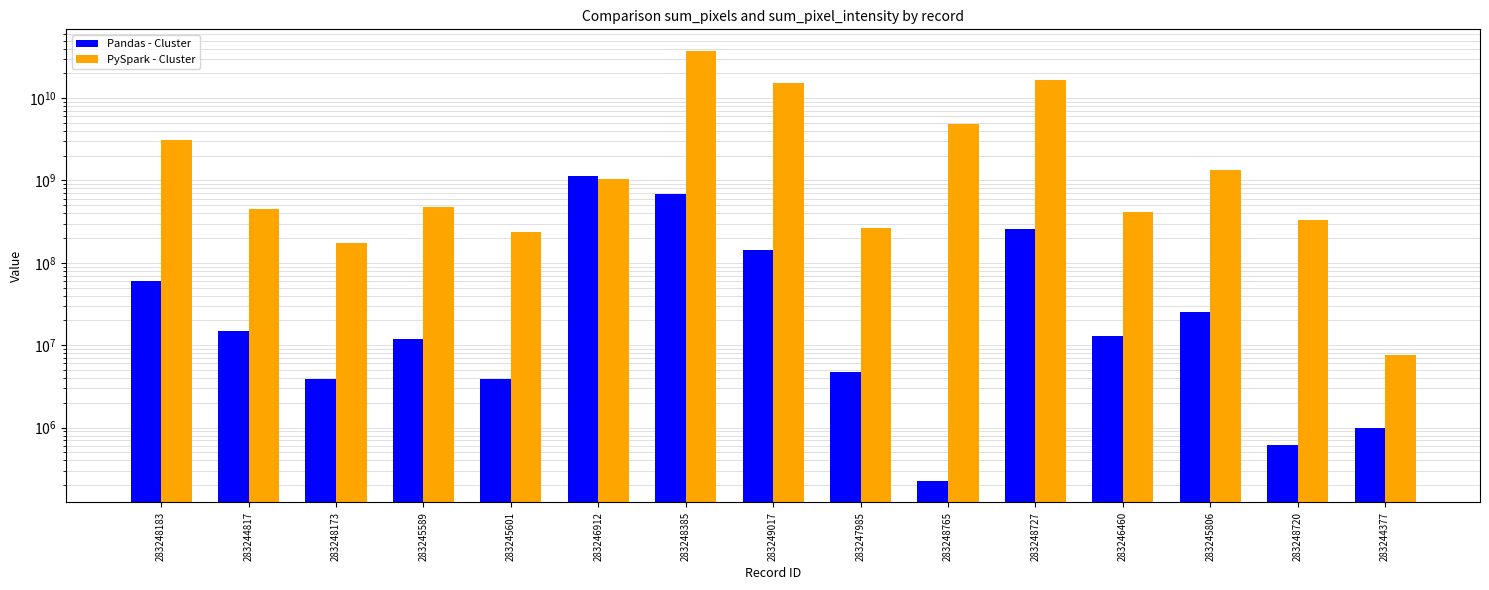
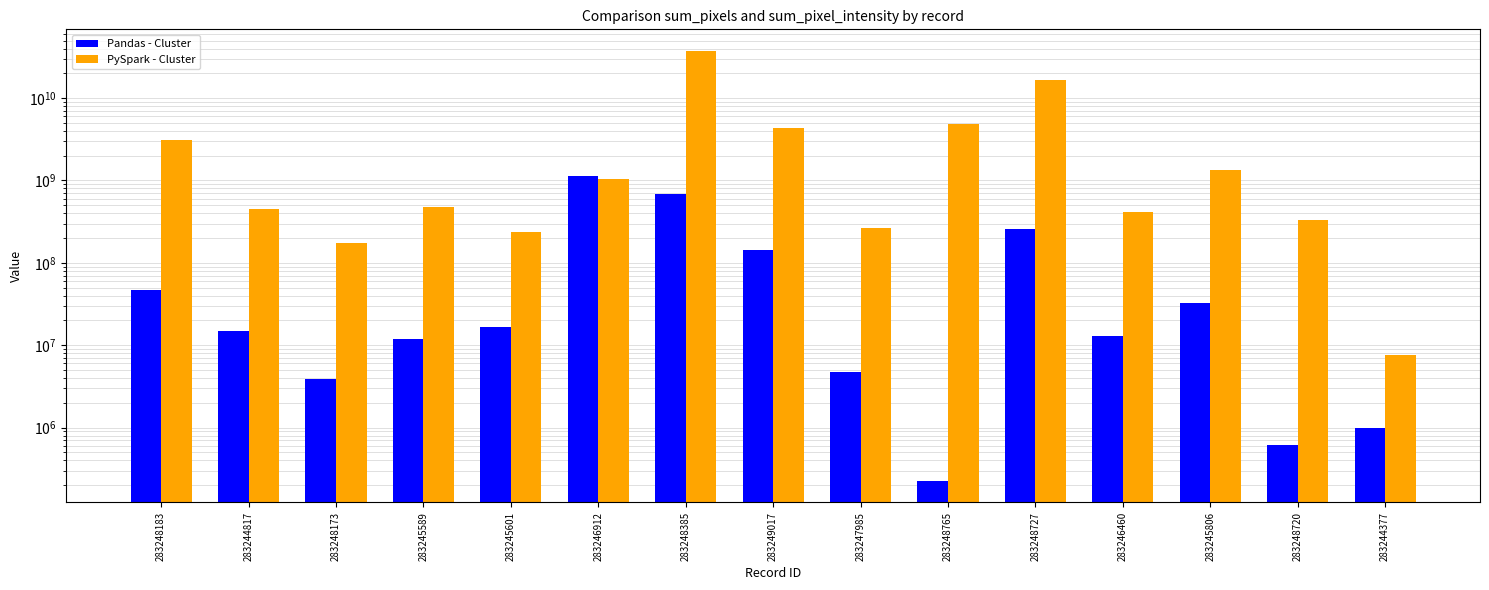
  {
    "Pandas - Cluster": {
-     "283248183": 60000000,
+     "283248183": 50000000,
      "283244817": 15000000,
      "283248173": 4000000,
      "283245589": 12000000,
-     "283245601": 4000000,
+     "283245601": 17000000,
      "283246912": 1100000000,
      "283248385": 700000000,
      "283249017": 140000000,
      "283247985": 5000000,
      "283248765": 220000,
      "283248727": 250000000,
      "283246460": 13000000,
-     "283245806": 25000000,
+     "283245806": 32000000,
      "283248720": 600000,
      "283244377": 1000000
    },
    "PySpark - Cluster": {
      "283248183": 3100000000,
      "283244817": 500000000,
      "283248173": 170000000,
      "283245589": 500000000,
      "283245601": 240000000,
      "283246912": 1000000000,
      "283248385": 40000000000,
-     "283249017": 15000000000,
+     "283249017": 4000000000,
      "283247985": 260000000,
      "283248765": 5000000000,
      "283248727": 17000000000,
      "283246460": 400000000,
      "283245806": 1300000000,
      "283248720": 330000000,
      "283244377": 8000000
    }
  }
